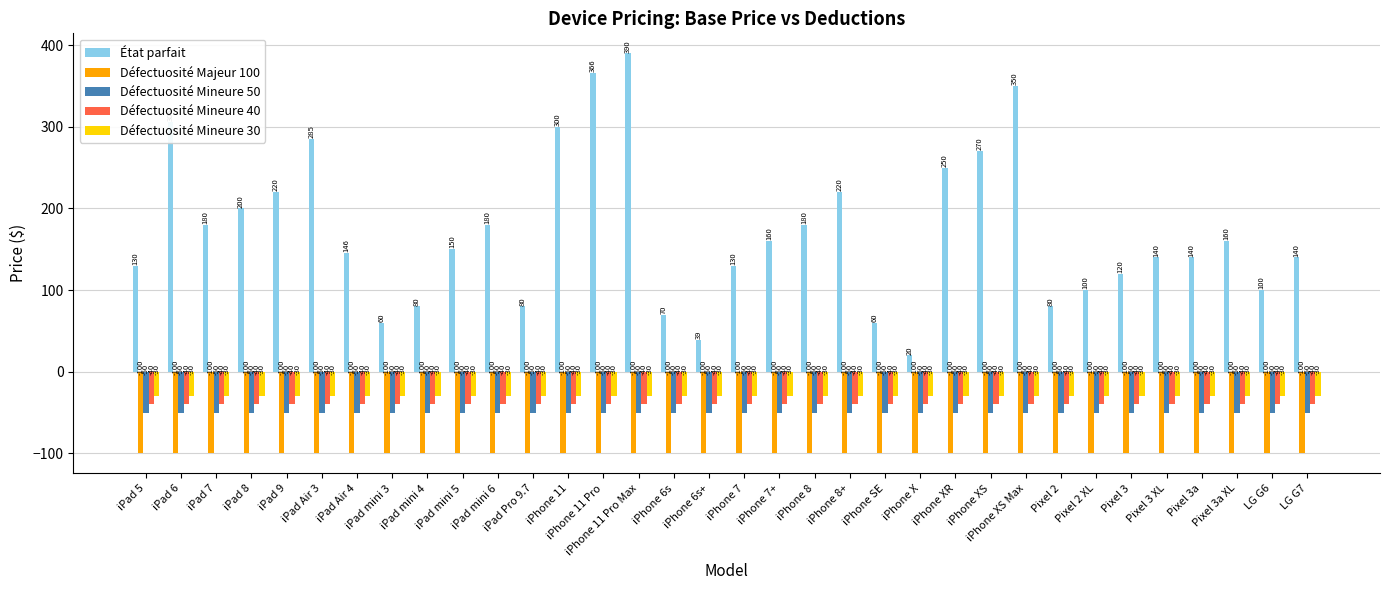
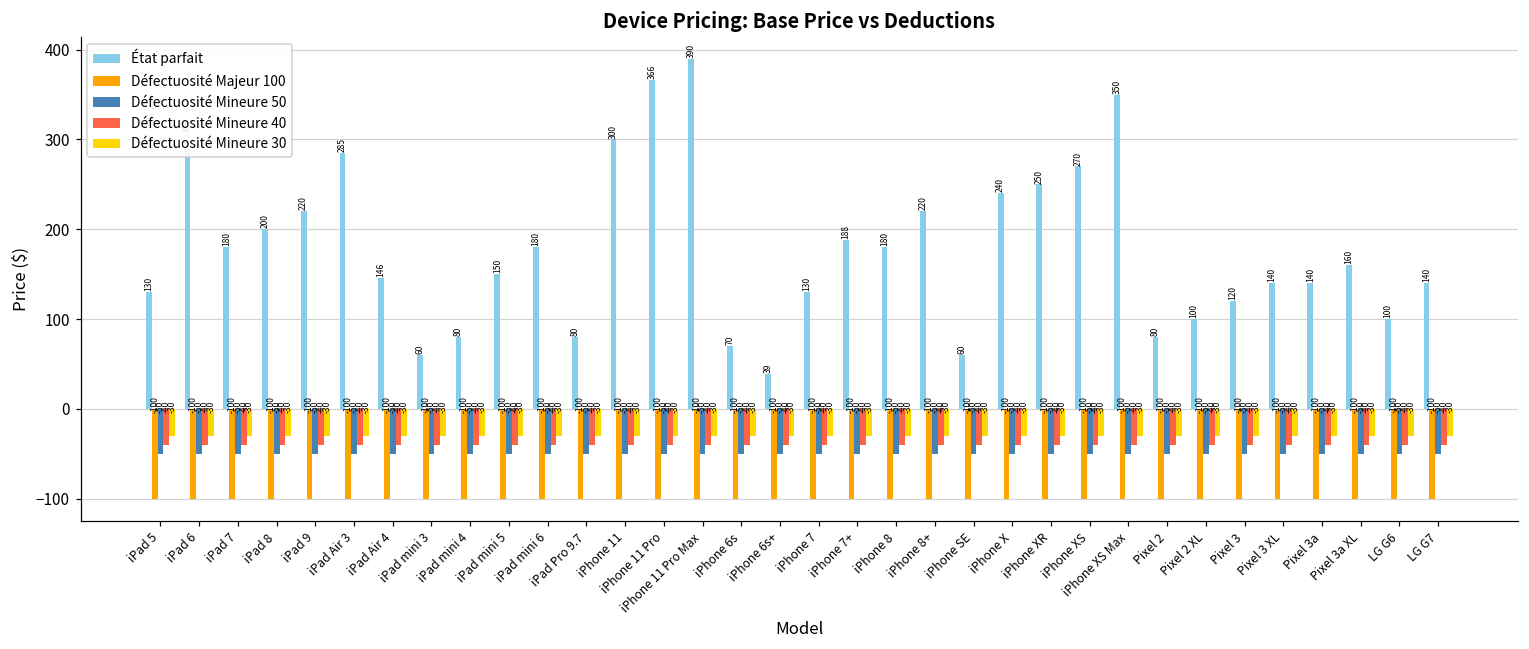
  {
    "État parfait": {
      "iPad 5": 130,
      "iPad 7": 180,
      "iPad 8": 200,
      "iPad 9": 220,
      "iPad Air 3": 285,
      "iPad Air 4": 146,
      "iPad mini 3": 60,
      "iPad mini 4": 80,
      "iPad mini 5": 150,
      "iPad mini 6": 180,
      "iPad Pro 9.7": 80,
      "iPhone 11": 300,
      "iPhone 11 Pro": 366,
      "iPhone 11 Pro Max": 390,
      "iPhone 6s": 70,
      "iPhone 6s+": 39,
      "iPhone 7": 130,
-     "iPhone 7+": 160,
+     "iPhone 7+": 188,
      "iPhone 8": 180,
      "iPhone 8+": 220,
      "iPhone SE": 60,
-     "iPhone X": 20,
+     "iPhone X": 240,
      "iPhone XR": 250,
      "iPhone XS": 270,
      "iPhone XS Max": 350,
      "Pixel 2": 80,
      "Pixel 2 XL": 100,
      "Pixel 3": 120,
      "Pixel 3 XL": 140,
      "Pixel 3a": 140,
      "Pixel 3a XL": 160,
      "LG G6": 100,
      "LG G7": 140
    },
    "Défectuosité Mineure 50": {
      "iPad 5": -50,
      "iPad 6": -50,
      "iPad 7": -50,
      "iPad 8": -50,
      "iPad 9": -50,
      "iPad Air 3": -50,
      "iPad Air 4": -50,
      "iPad mini 3": -50,
      "iPad mini 4": -50,
      "iPad mini 5": -50,
      "iPad mini 6": -50,
      "iPad Pro 9.7": -50,
      "iPhone 11": -50,
      "iPhone 11 Pro": -50,
      "iPhone 11 Pro Max": -50,
      "iPhone 6s": -50,
      "iPhone 6s+": -50,
      "iPhone 7": -50,
      "iPhone 7+": -50,
      "iPhone 8": -50,
      "iPhone 8+": -50,
      "iPhone SE": -50,
      "iPhone X": -50,
      "iPhone XR": -50,
      "iPhone XS": -50,
      "iPhone XS Max": -50,
      "Pixel 2": -50,
      "Pixel 2 XL": -50,
      "Pixel 3": -50,
      "Pixel 3 XL": -50,
      "Pixel 3a": -50,
      "Pixel 3a XL": -50,
      "LG G6": -50,
      "LG G7": -50
    }
  }
